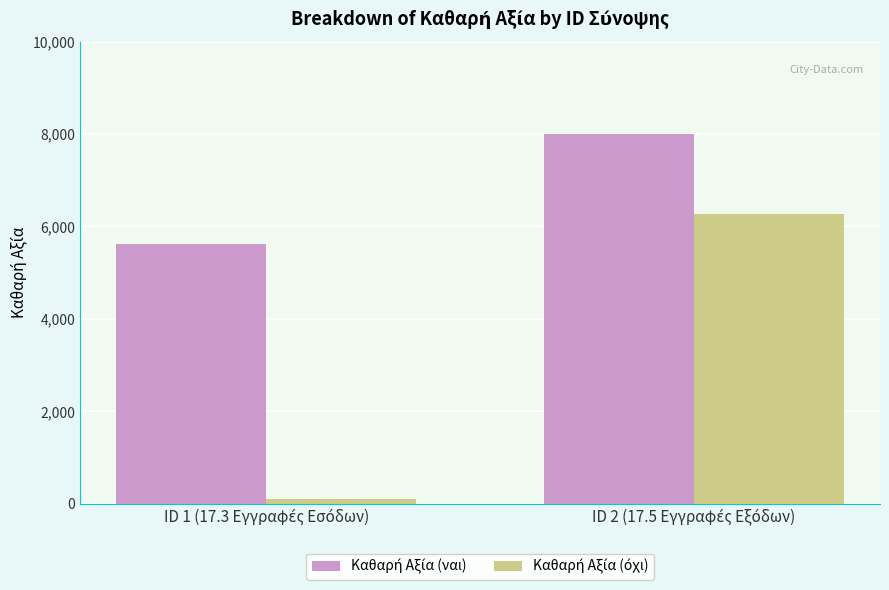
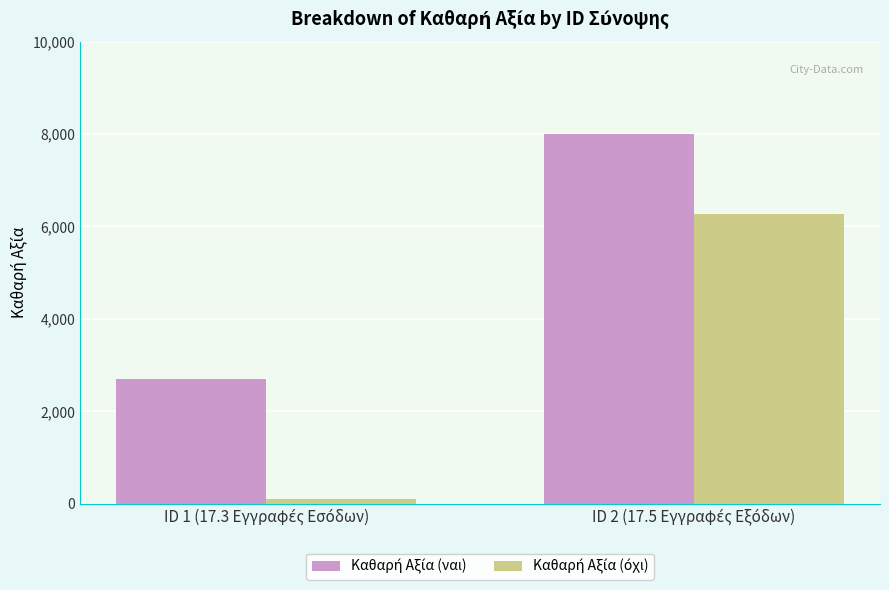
  {
    "Καθαρή Αξία (ναι)": {
-     "ID 1 (17.3 Εγγραφές Εσόδων)": "5,600",
+     "ID 1 (17.3 Εγγραφές Εσόδων)": "2,700",
      "ID 2 (17.5 Εγγραφές Εξόδων)": "8,000"
    },
    "Καθαρή Αξία (όχι)": {
      "ID 1 (17.3 Εγγραφές Εσόδων)": "100",
      "ID 2 (17.5 Εγγραφές Εξόδων)": "6,300"
    }
  }
